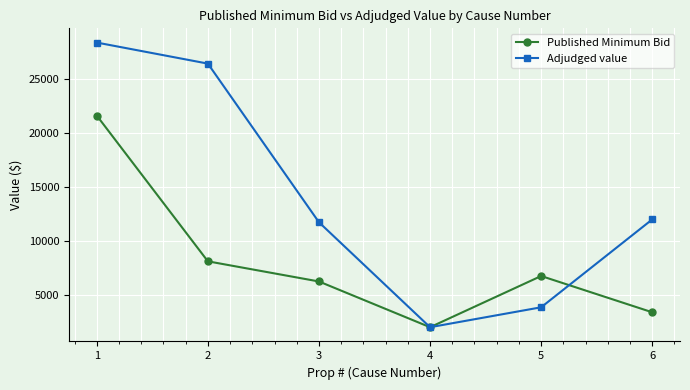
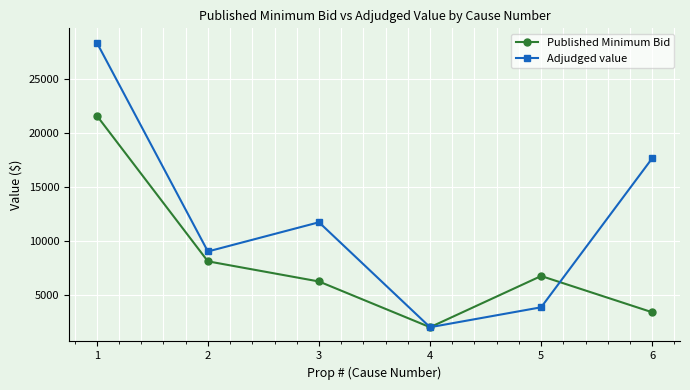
  {
    "Published Minimum Bid": {
      "1": 21600,
      "2": 8100,
      "3": 6200,
      "5": 6800,
      "6": 3400
    },
    "Adjudged value": {
      "1": 28400,
-     "2": 26400,
+     "2": 9000,
      "3": 11700,
      "5": 3900,
-     "6": 12000
+     "6": 17700
    }
  }
